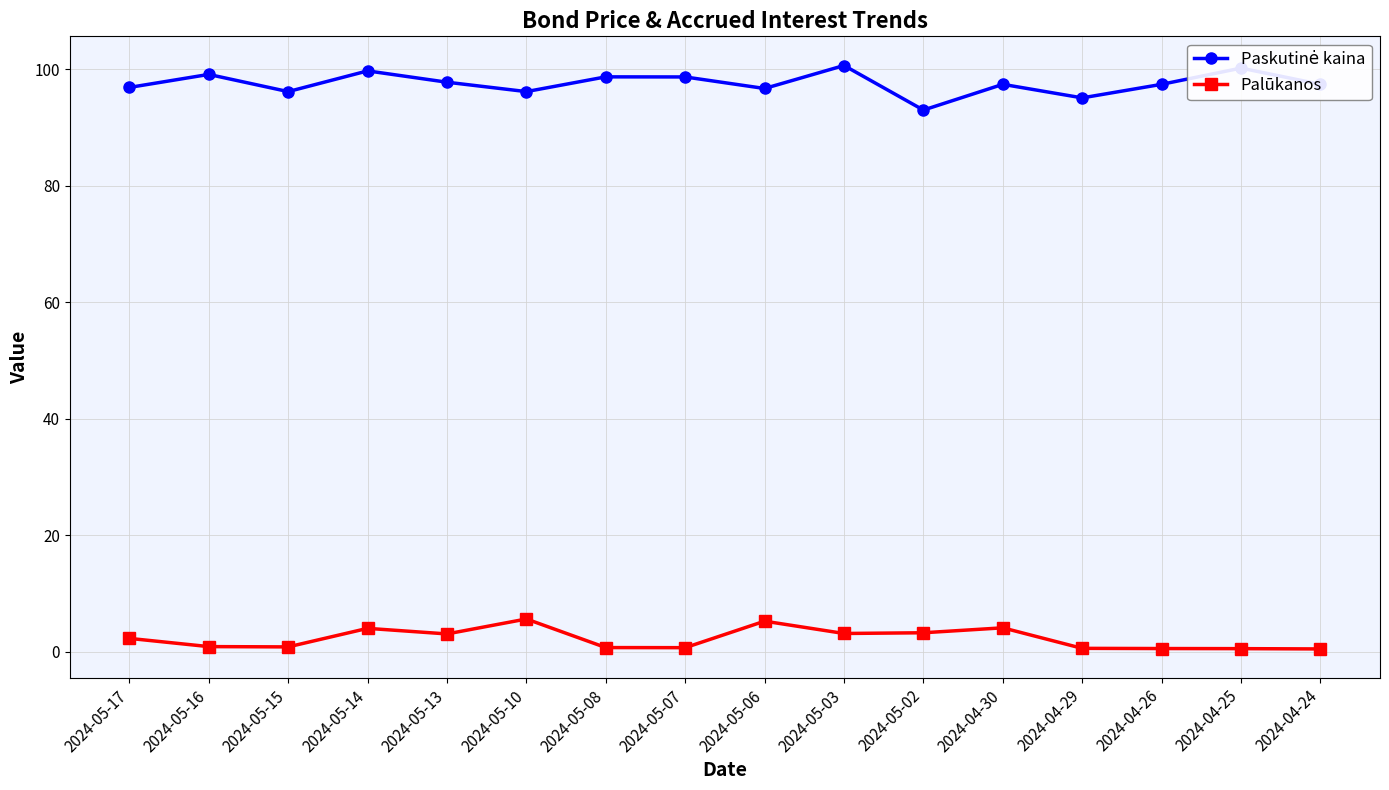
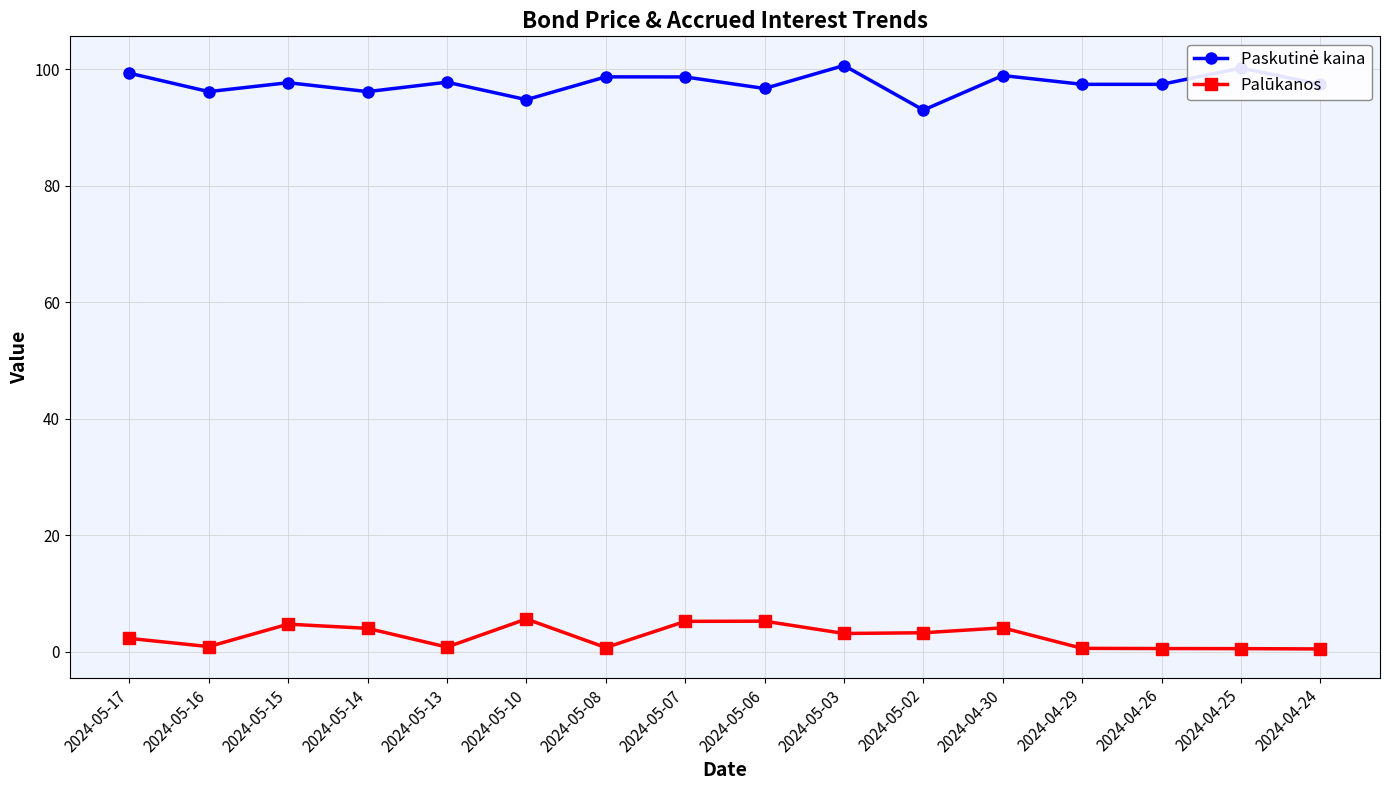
  {
    "Paskutinė kaina": {
-     "2024-05-17": 97,
-     "2024-05-16": 99,
-     "2024-05-15": 96,
-     "2024-05-14": 100,
+     "2024-05-17": 99,
+     "2024-05-16": 96,
+     "2024-05-15": 98,
+     "2024-05-14": 96,
      "2024-05-13": 98,
-     "2024-05-10": 96,
+     "2024-05-10": 95,
      "2024-05-08": 99,
      "2024-05-07": 99,
      "2024-05-06": 97,
      "2024-05-03": 101,
      "2024-05-02": 93,
-     "2024-04-30": 97,
-     "2024-04-29": 95,
+     "2024-04-30": 99,
+     "2024-04-29": 97,
      "2024-04-26": 97
    },
    "Palūkanos": {
      "2024-05-17": 2,
      "2024-05-16": 1,
-     "2024-05-15": 1,
+     "2024-05-15": 5,
      "2024-05-14": 4,
-     "2024-05-13": 3,
+     "2024-05-13": 1,
      "2024-05-10": 6,
      "2024-05-08": 1,
-     "2024-05-07": 1,
+     "2024-05-07": 5,
      "2024-05-06": 5,
      "2024-05-03": 3,
      "2024-05-02": 3,
      "2024-04-30": 4,
      "2024-04-29": 1,
      "2024-04-26": 1,
      "2024-04-25": 1,
      "2024-04-24": 0
    }
  }
